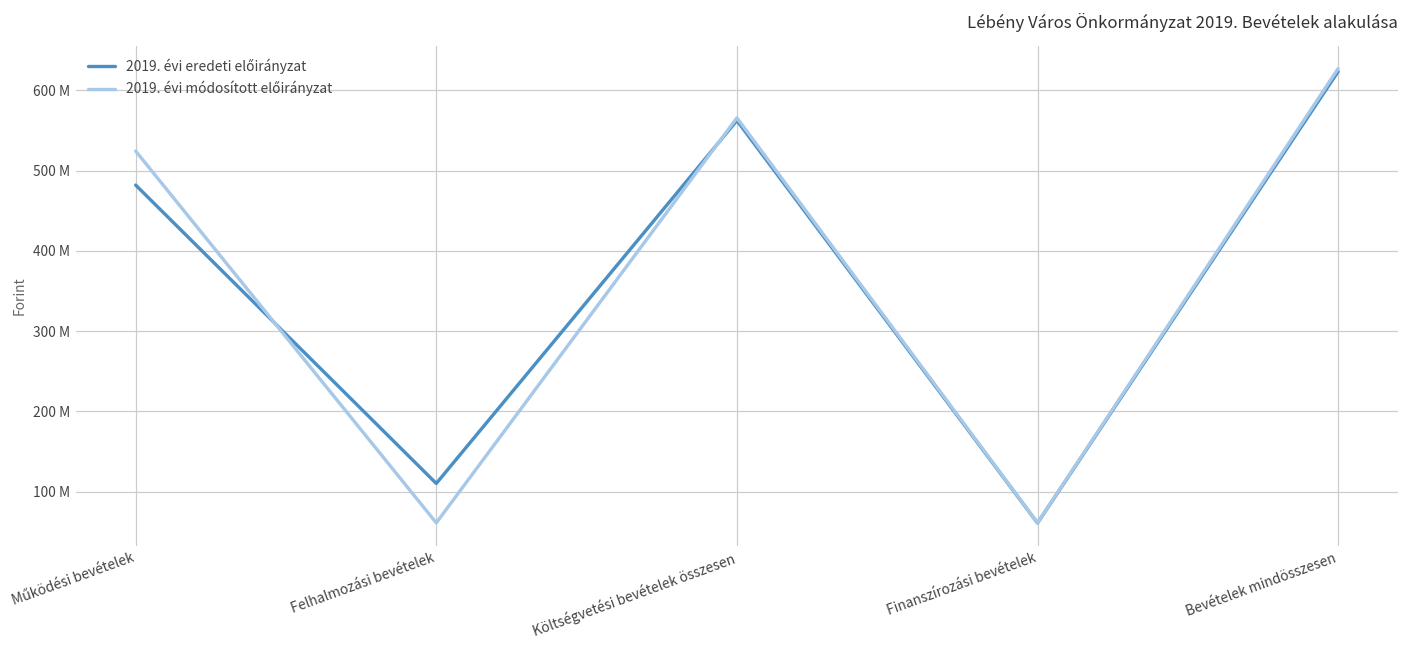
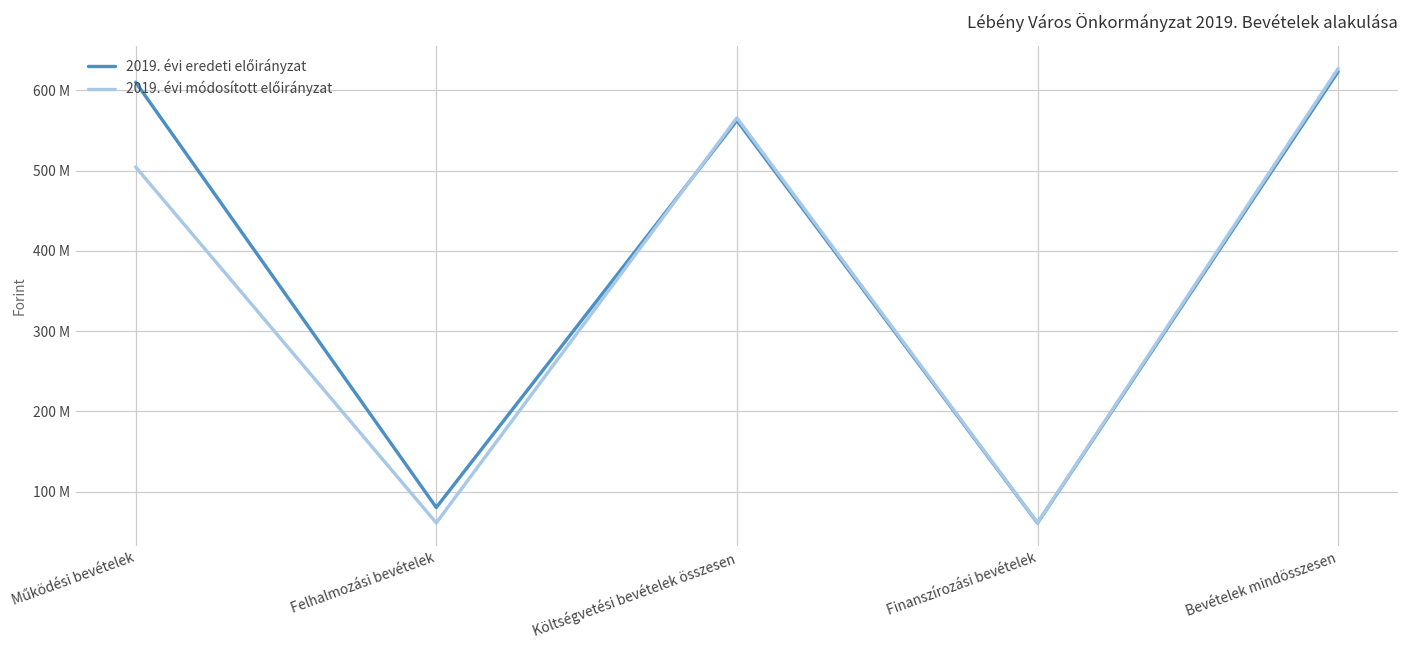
  {
    "2019. évi eredeti előirányzat": {
-     "Működési bevételek": 480000000,
-     "Felhalmozási bevételek": 110000000,
+     "Működési bevételek": 610000000,
+     "Felhalmozási bevételek": 80000000,
      "Bevételek mindösszesen": 620000000
    },
    "2019. évi módosított előirányzat": {
-     "Működési bevételek": 520000000,
+     "Működési bevételek": 500000000,
      "Felhalmozási bevételek": 60000000,
      "Bevételek mindösszesen": 630000000
    }
  }
